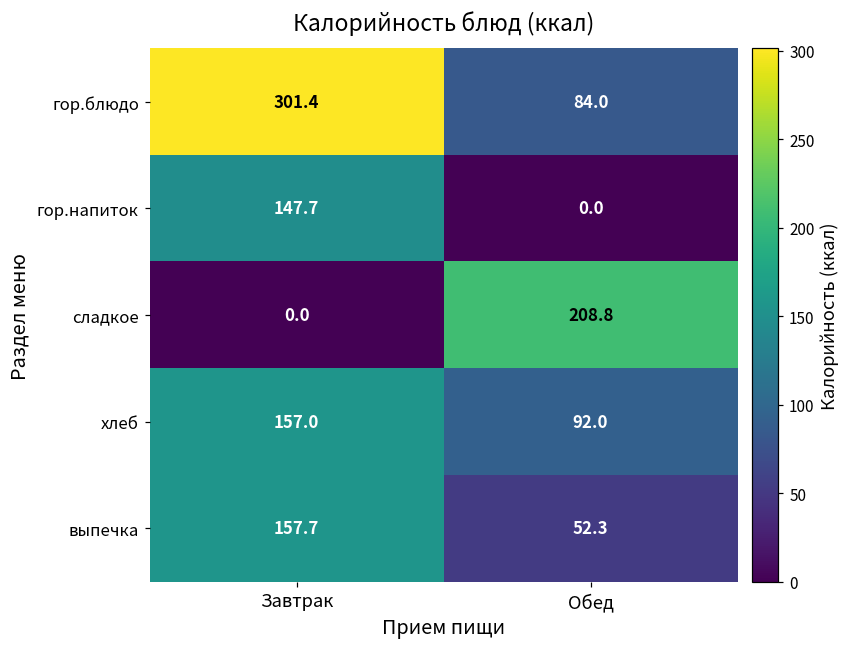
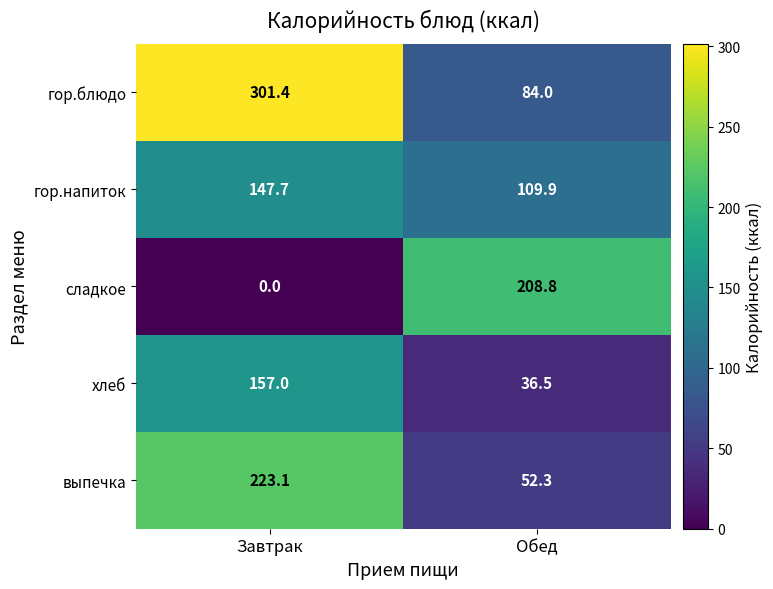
  {
    "гор.блюдо": {
      "Завтрак": 301.4,
      "Обед": 84.0
    },
    "гор.напиток": {
      "Завтрак": 147.7,
-     "Обед": 0.0
+     "Обед": 109.9
    },
    "сладкое": {
      "Завтрак": 0.0,
      "Обед": 208.8
    },
    "хлеб": {
      "Завтрак": 157.0,
-     "Обед": 92.0
+     "Обед": 36.5
    },
    "выпечка": {
-     "Завтрак": 157.7,
+     "Завтрак": 223.1,
      "Обед": 52.3
    }
  }
